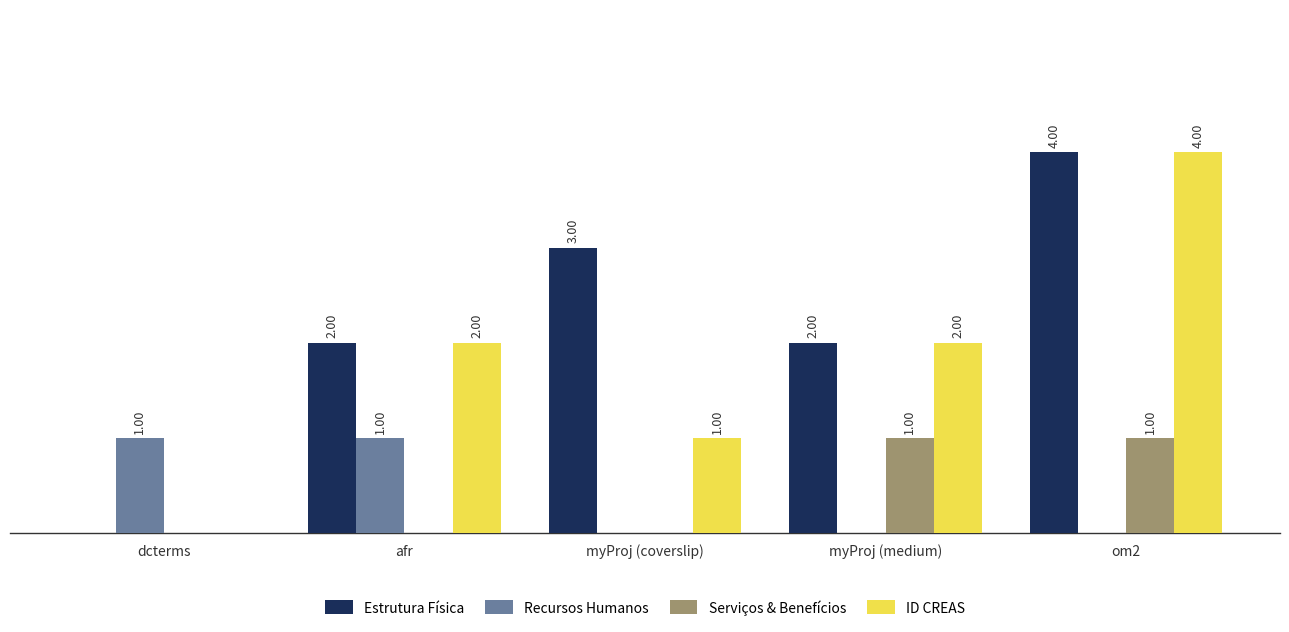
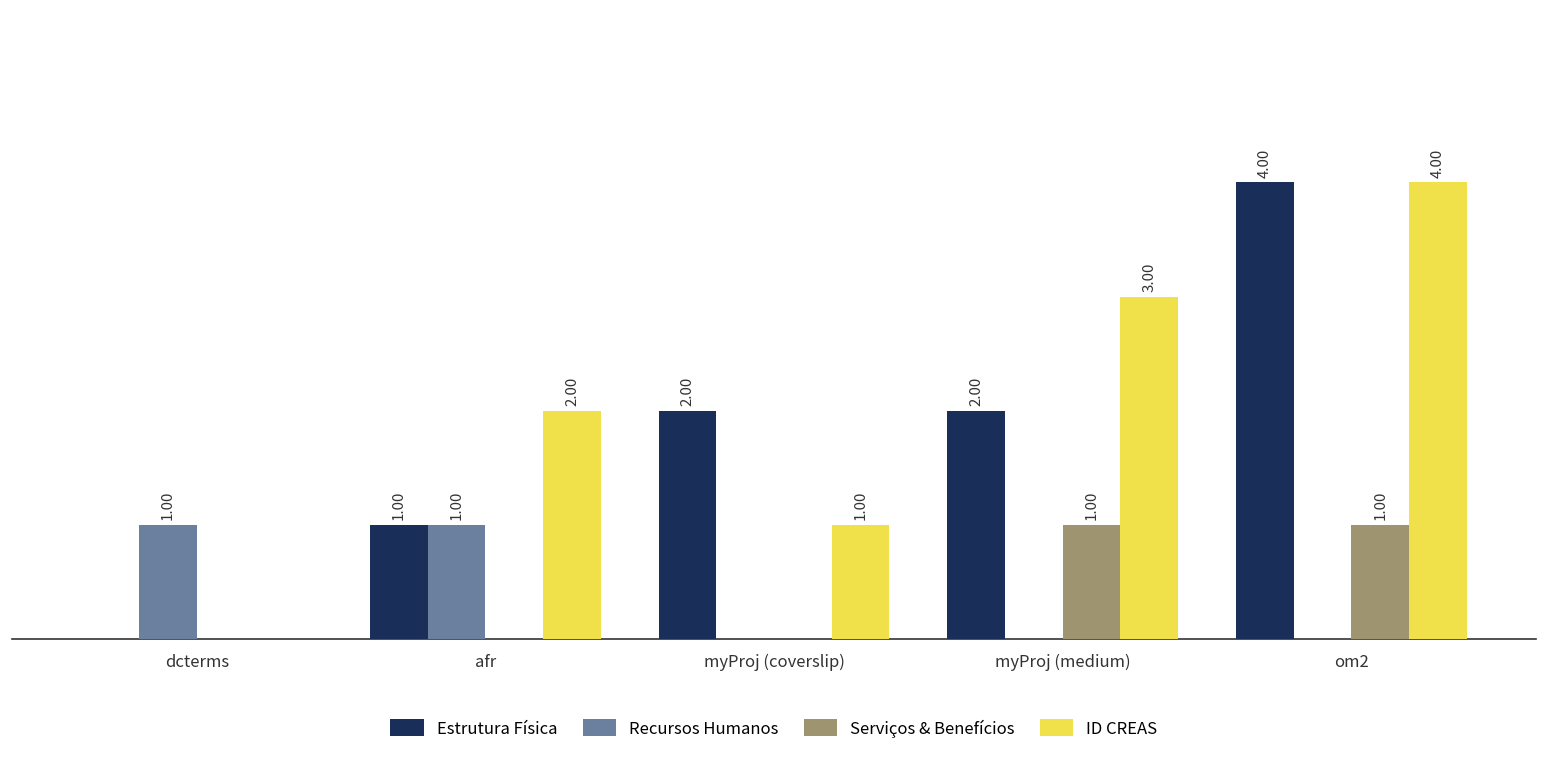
  {
    "Estrutura Física": {
-     "afr": 2.00,
-     "myProj (coverslip)": 3.00,
+     "afr": 1.00,
+     "myProj (coverslip)": 2.00,
      "myProj (medium)": 2.00,
      "om2": 4.00
    },
    "Recursos Humanos": {
      "dcterms": 1.00,
      "afr": 1.00
    },
    "Serviços & Benefícios": {
      "myProj (medium)": 1.00,
      "om2": 1.00
    },
    "ID CREAS": {
      "afr": 2.00,
      "myProj (coverslip)": 1.00,
-     "myProj (medium)": 2.00,
+     "myProj (medium)": 3.00,
      "om2": 4.00
    }
  }
